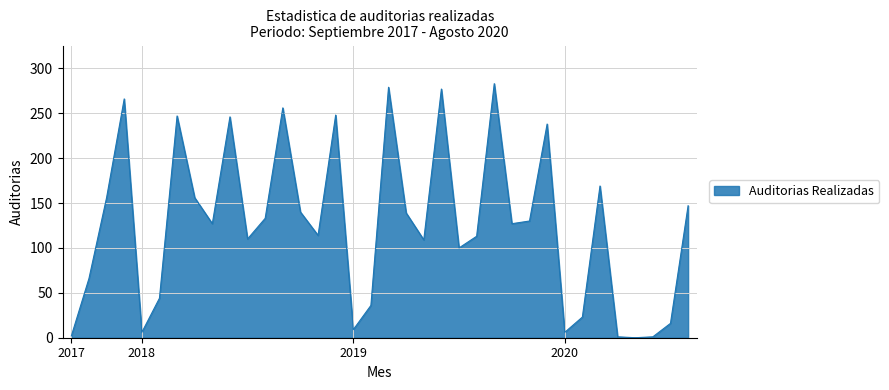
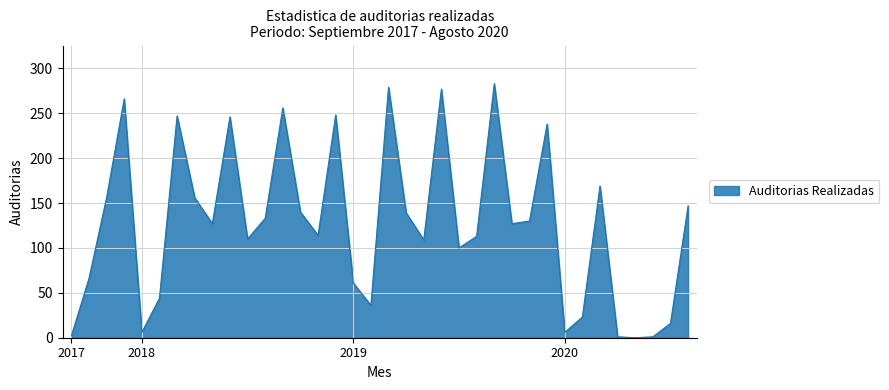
  {
    "2017": 0,
    "2018": 10,
-   "2019": 10,
+   "2019": 60,
    "2020": 10
  }
